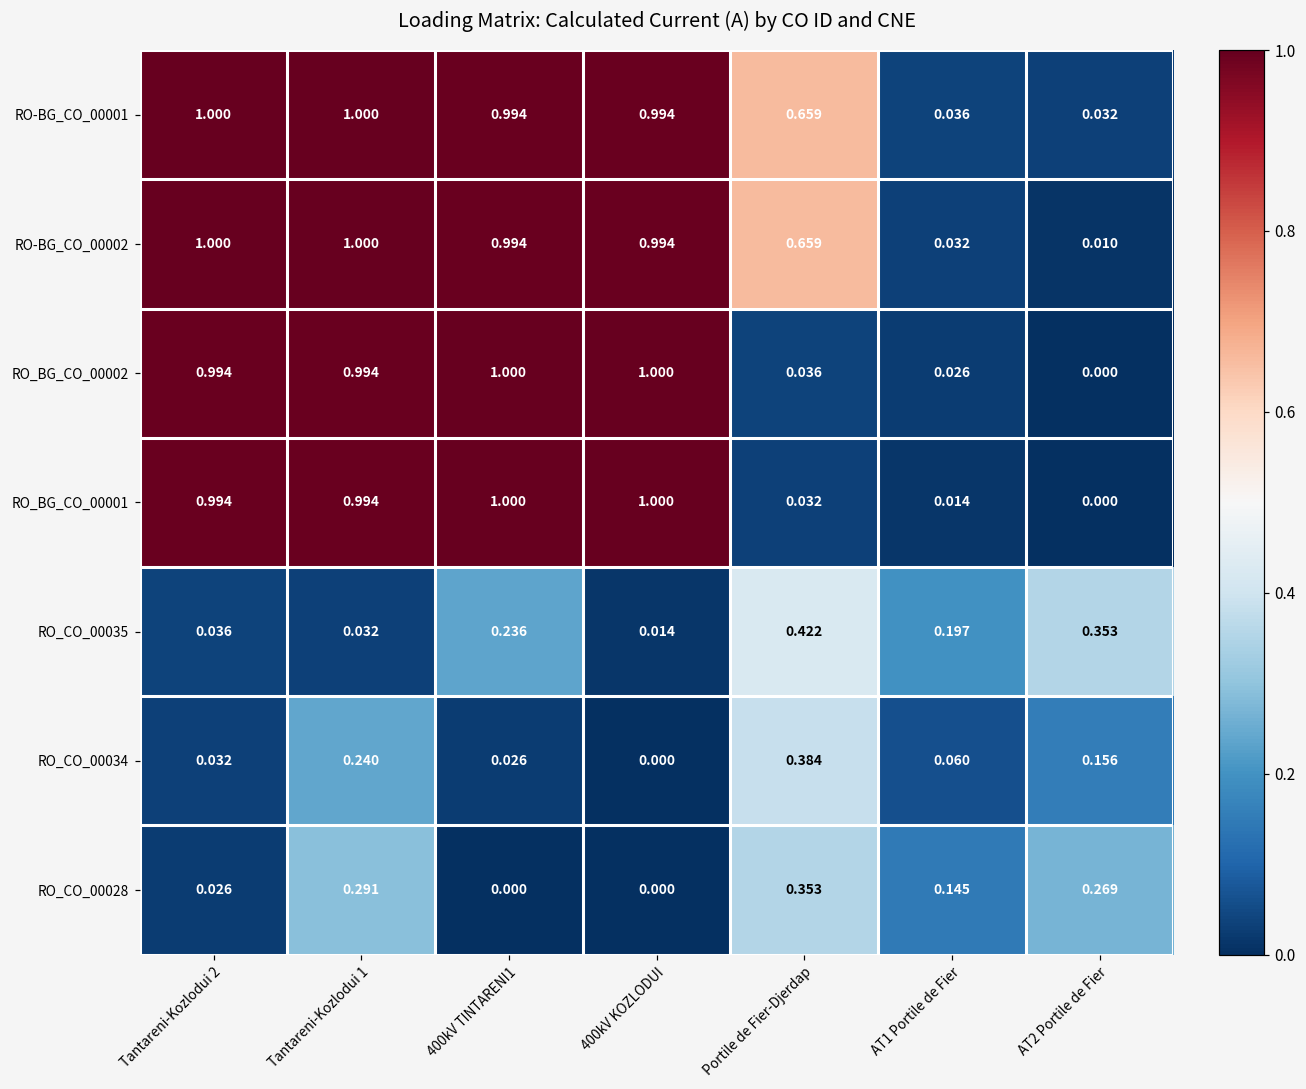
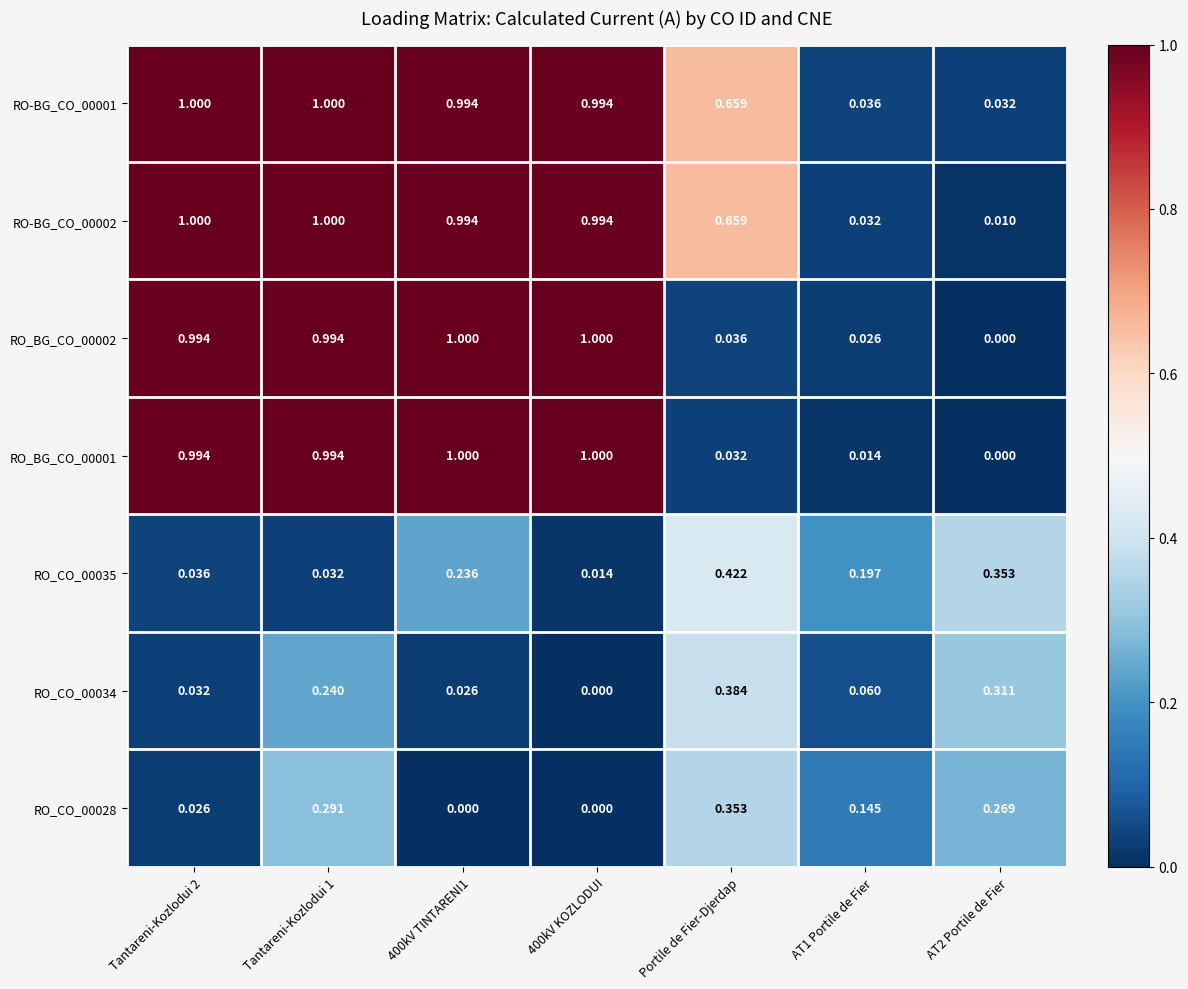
  {
    "RO-BG_CO_00001": {
      "Tantareni-Kozlodui 2": 1.000,
      "Tantareni-Kozlodui 1": 1.000,
      "400kV TINTARENI1": 0.994,
      "400kV KOZLODUI": 0.994,
      "Portile de Fier-Djerdap": 0.659,
      "AT1 Portile de Fier": 0.036,
      "AT2 Portile de Fier": 0.032
    },
    "RO-BG_CO_00002": {
      "Tantareni-Kozlodui 2": 1.000,
      "Tantareni-Kozlodui 1": 1.000,
      "400kV TINTARENI1": 0.994,
      "400kV KOZLODUI": 0.994,
      "Portile de Fier-Djerdap": 0.659,
      "AT1 Portile de Fier": 0.032,
      "AT2 Portile de Fier": 0.010
    },
    "RO_BG_CO_00002": {
      "Tantareni-Kozlodui 2": 0.994,
      "Tantareni-Kozlodui 1": 0.994,
      "400kV TINTARENI1": 1.000,
      "400kV KOZLODUI": 1.000,
      "Portile de Fier-Djerdap": 0.036,
      "AT1 Portile de Fier": 0.026,
      "AT2 Portile de Fier": 0.000
    },
    "RO_BG_CO_00001": {
      "Tantareni-Kozlodui 2": 0.994,
      "Tantareni-Kozlodui 1": 0.994,
      "400kV TINTARENI1": 1.000,
      "400kV KOZLODUI": 1.000,
      "Portile de Fier-Djerdap": 0.032,
      "AT1 Portile de Fier": 0.014,
      "AT2 Portile de Fier": 0.000
    },
    "RO_CO_00035": {
      "Tantareni-Kozlodui 2": 0.036,
      "Tantareni-Kozlodui 1": 0.032,
      "400kV TINTARENI1": 0.236,
      "400kV KOZLODUI": 0.014,
      "Portile de Fier-Djerdap": 0.422,
      "AT1 Portile de Fier": 0.197,
      "AT2 Portile de Fier": 0.353
    },
    "RO_CO_00034": {
      "Tantareni-Kozlodui 2": 0.032,
      "Tantareni-Kozlodui 1": 0.240,
      "400kV TINTARENI1": 0.026,
      "400kV KOZLODUI": 0.000,
      "Portile de Fier-Djerdap": 0.384,
      "AT1 Portile de Fier": 0.060,
-     "AT2 Portile de Fier": 0.156
+     "AT2 Portile de Fier": 0.311
    },
    "RO_CO_00028": {
      "Tantareni-Kozlodui 2": 0.026,
      "Tantareni-Kozlodui 1": 0.291,
      "400kV TINTARENI1": 0.000,
      "400kV KOZLODUI": 0.000,
      "Portile de Fier-Djerdap": 0.353,
      "AT1 Portile de Fier": 0.145,
      "AT2 Portile de Fier": 0.269
    }
  }
